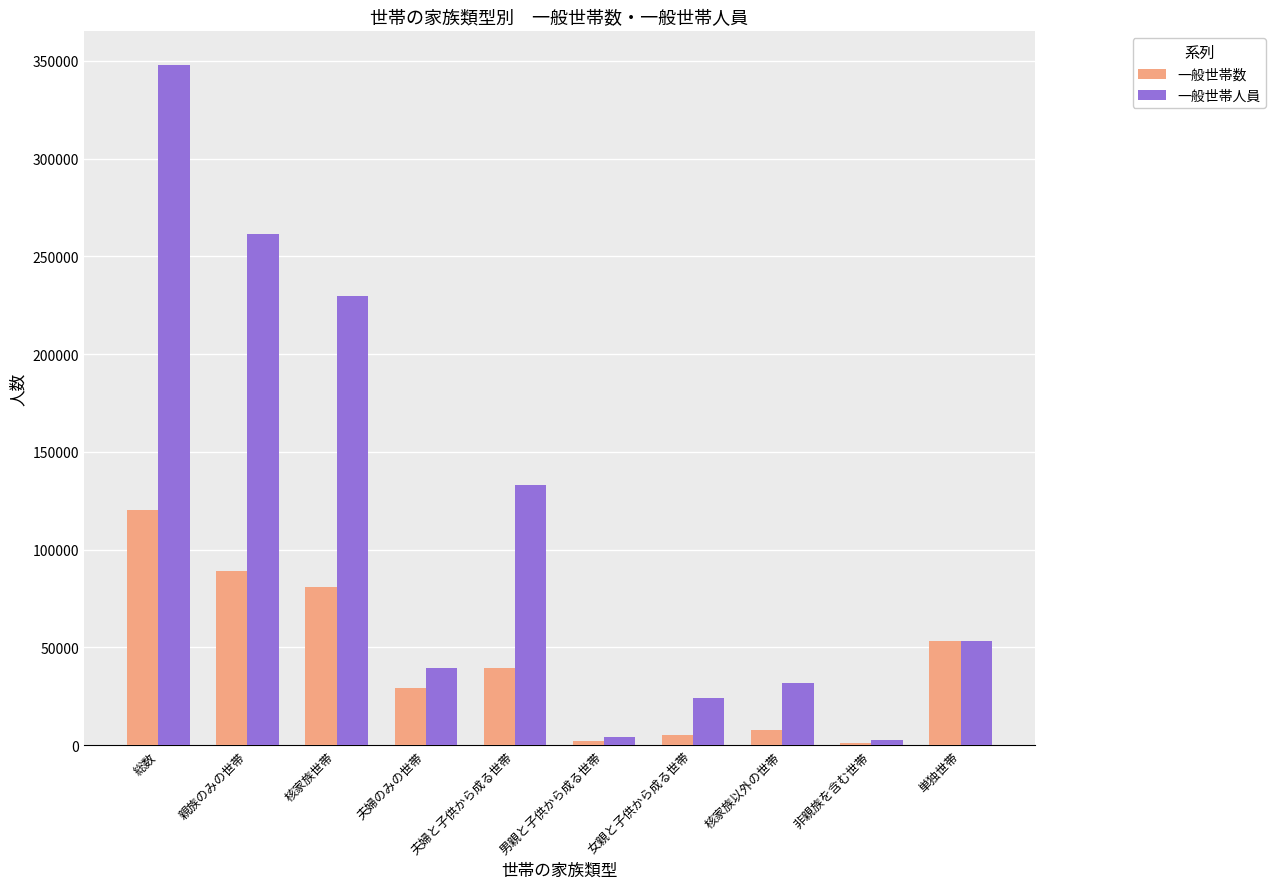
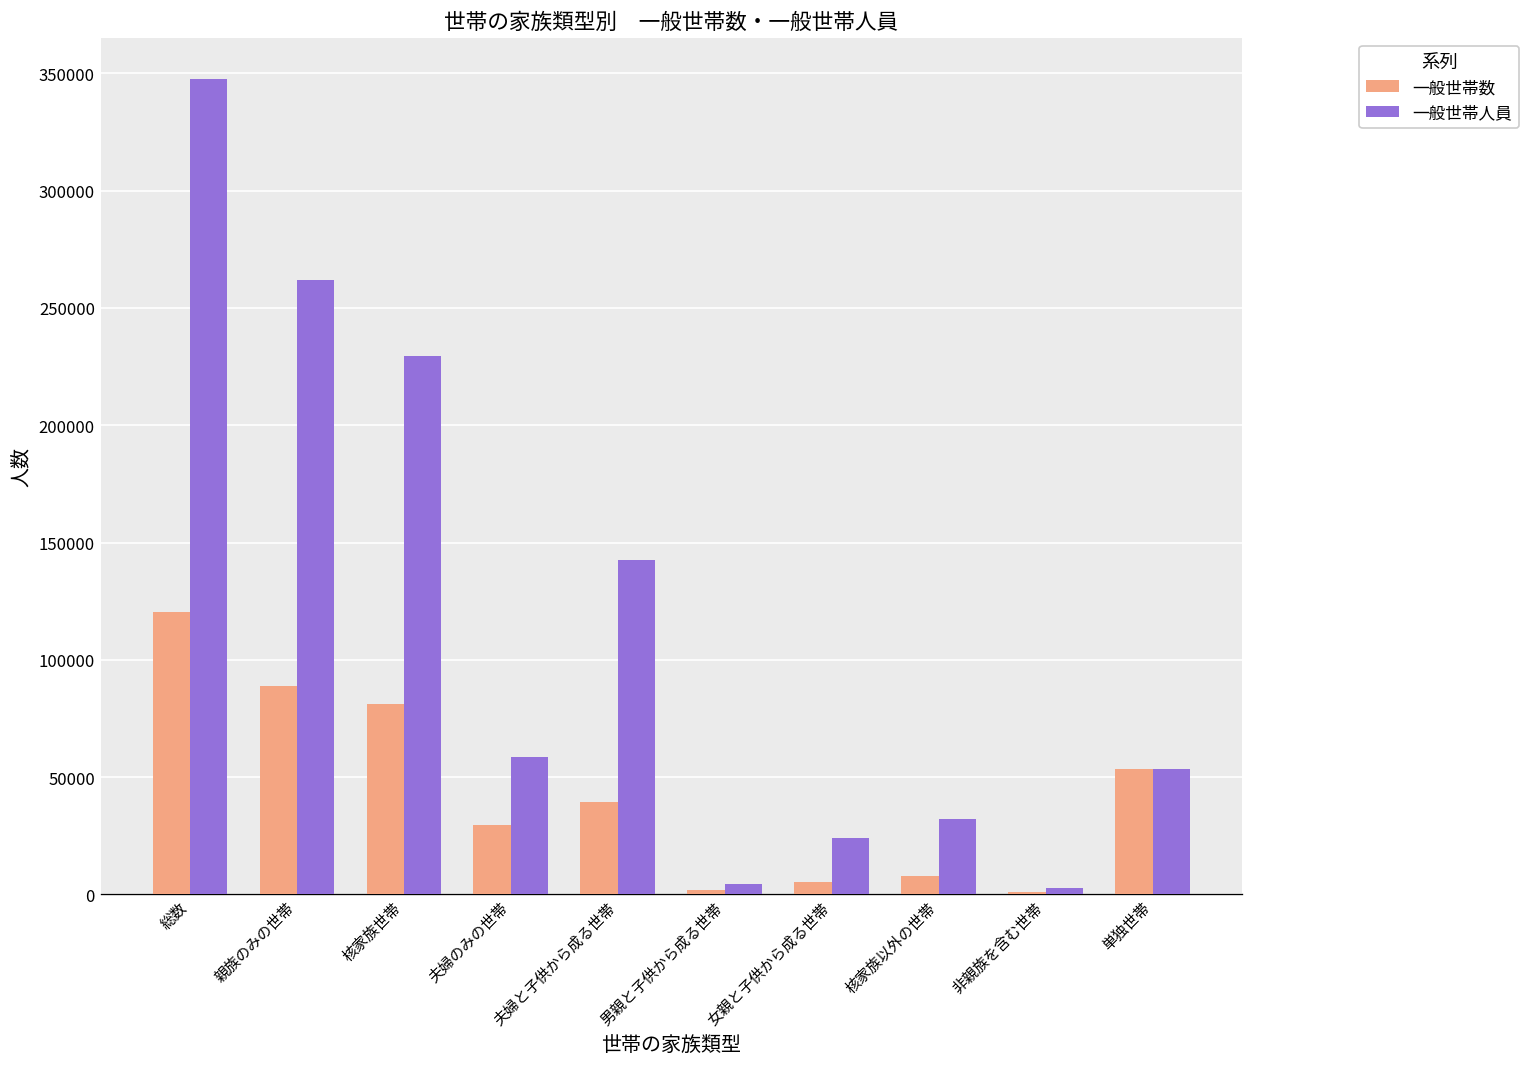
  {
    "一般世帯数": {
      "総数": 120000,
      "親族のみの世帯": 89000,
      "核家族世帯": 81000,
      "夫婦のみの世帯": 29000,
      "夫婦と子供から成る世帯": 39000,
      "男親と子供から成る世帯": 2000,
      "女親と子供から成る世帯": 5000,
      "核家族以外の世帯": 8000,
      "単独世帯": 53000
    },
    "一般世帯人員": {
      "総数": 348000,
      "親族のみの世帯": 262000,
      "核家族世帯": 230000,
-     "夫婦のみの世帯": 40000,
-     "夫婦と子供から成る世帯": 133000,
+     "夫婦のみの世帯": 59000,
+     "夫婦と子供から成る世帯": 143000,
      "男親と子供から成る世帯": 4000,
      "女親と子供から成る世帯": 24000,
      "核家族以外の世帯": 32000,
      "非親族を含む世帯": 3000,
      "単独世帯": 53000
    }
  }
